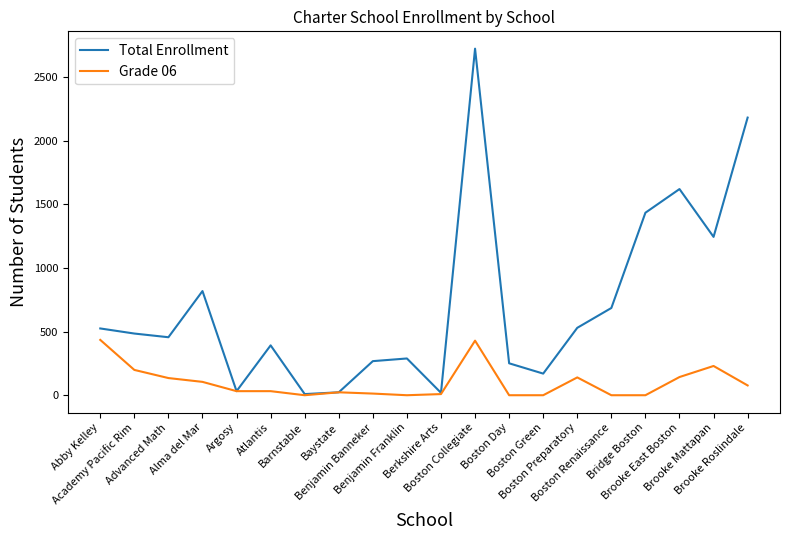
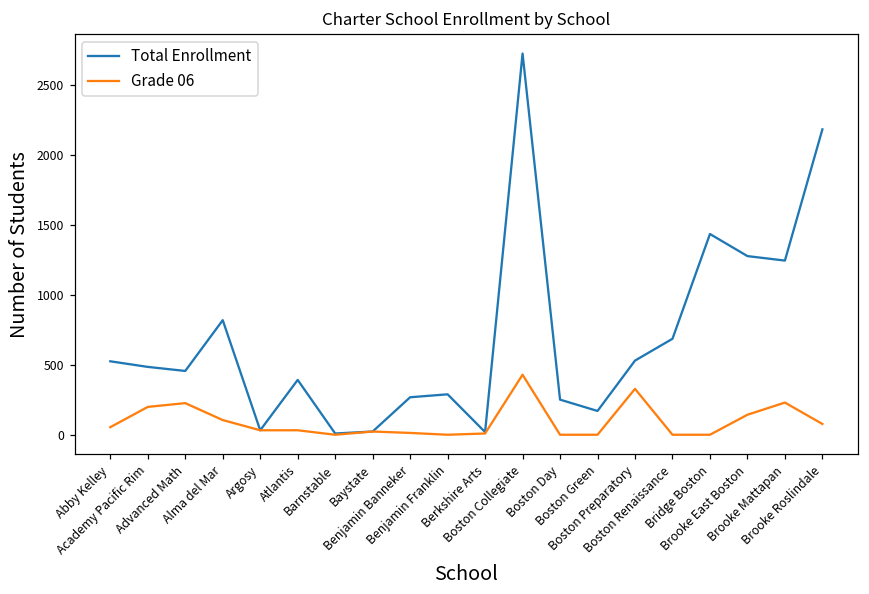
  {
    "Total Enrollment": {
      "Abby Kelley": 530,
      "Academy Pacific Rim": 490,
      "Advanced Math": 460,
      "Alma del Mar": 820,
      "Atlantis": 390,
      "Benjamin Banneker": 270,
      "Benjamin Franklin": 290,
      "Boston Collegiate": 2730,
      "Boston Day": 250,
      "Boston Green": 170,
      "Boston Preparatory": 530,
      "Boston Renaissance": 690,
      "Bridge Boston": 1440,
-     "Brooke East Boston": 1620,
+     "Brooke East Boston": 1280,
      "Brooke Mattapan": 1250,
      "Brooke Roslindale": 2180
    },
    "Grade 06": {
-     "Abby Kelley": 440,
+     "Abby Kelley": 50,
      "Academy Pacific Rim": 200,
-     "Advanced Math": 140,
+     "Advanced Math": 230,
      "Alma del Mar": 110,
      "Atlantis": 30,
      "Benjamin Banneker": 10,
      "Benjamin Franklin": 0,
      "Boston Collegiate": 430,
      "Boston Day": 0,
      "Boston Green": 0,
-     "Boston Preparatory": 140,
+     "Boston Preparatory": 330,
      "Boston Renaissance": 0,
      "Bridge Boston": 0,
      "Brooke East Boston": 140,
      "Brooke Mattapan": 230,
      "Brooke Roslindale": 80
    }
  }
